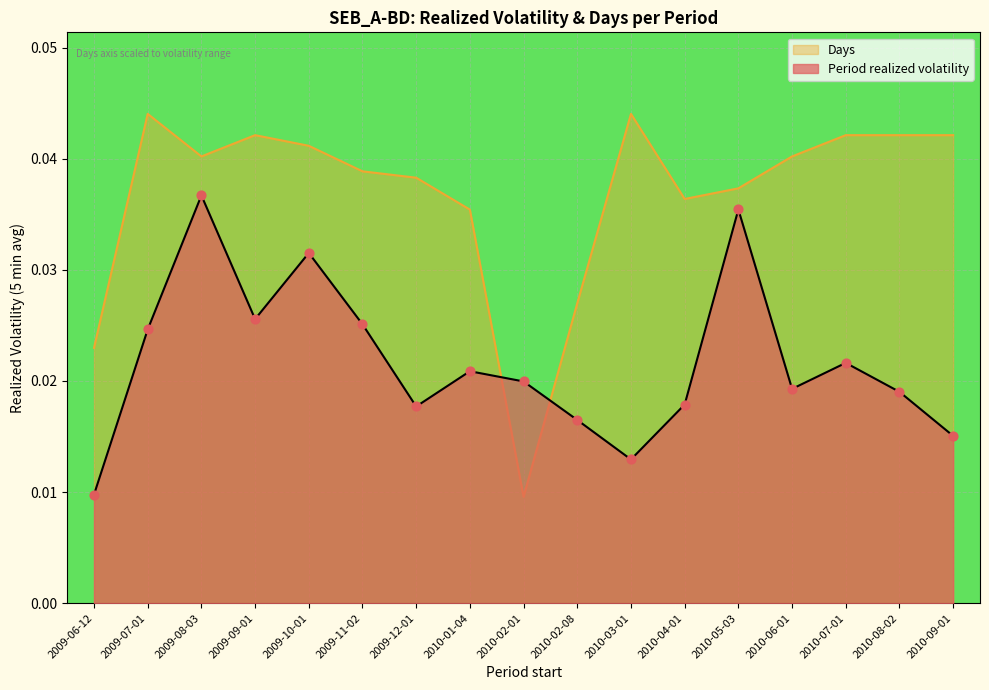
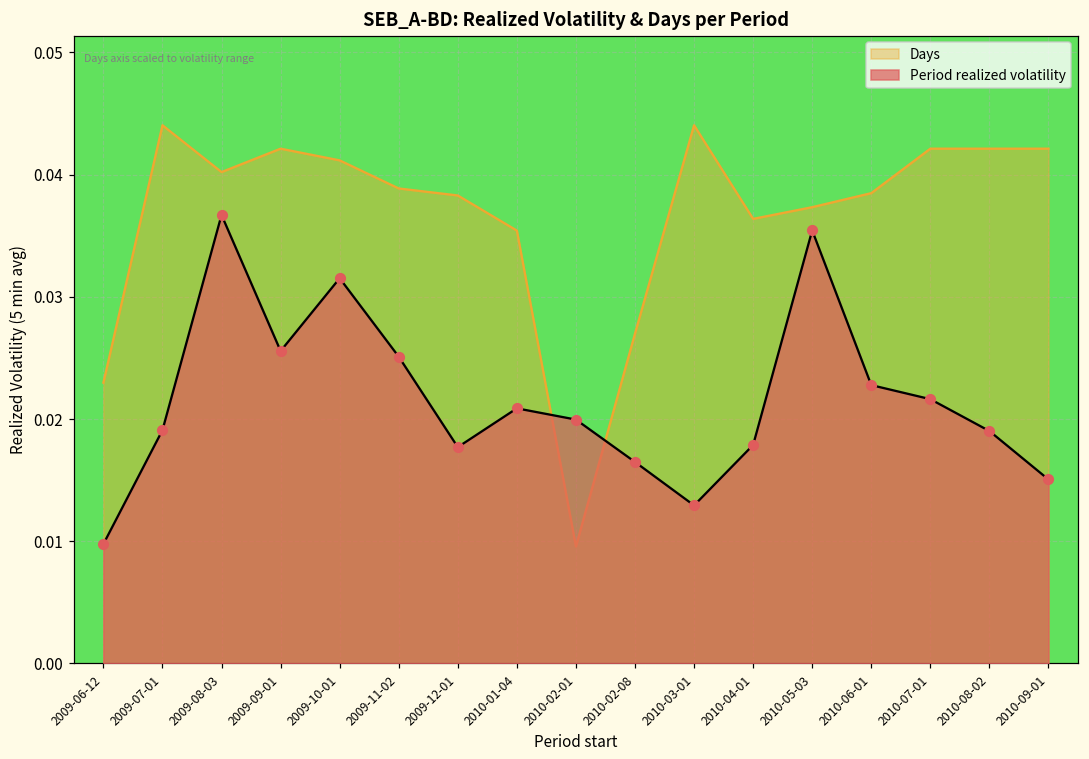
  {
    "Days": {
      "2009-06-12": 0.0230,
      "2009-07-01": 0.0440,
      "2009-08-03": 0.0402,
      "2009-09-01": 0.0421,
      "2009-10-01": 0.0412,
      "2009-11-02": 0.0389,
      "2009-12-01": 0.0383,
      "2010-01-04": 0.0354,
      "2010-02-01": 0.0096,
      "2010-02-08": 0.0270,
      "2010-03-01": 0.0440,
      "2010-04-01": 0.0364,
      "2010-05-03": 0.0373,
-     "2010-06-01": 0.0402,
+     "2010-06-01": 0.0385,
      "2010-07-01": 0.0421,
      "2010-08-02": 0.0421,
      "2010-09-01": 0.0421
    },
    "Period realized volatility": {
      "2009-06-12": 0.0098,
-     "2009-07-01": 0.0246,
+     "2009-07-01": 0.0191,
      "2009-08-03": 0.0367,
      "2009-09-01": 0.0256,
      "2009-10-01": 0.0315,
      "2009-11-02": 0.0251,
      "2009-12-01": 0.0177,
      "2010-01-04": 0.0209,
      "2010-02-01": 0.0200,
      "2010-02-08": 0.0165,
      "2010-03-01": 0.0129,
      "2010-04-01": 0.0179,
      "2010-05-03": 0.0354,
-     "2010-06-01": 0.0193,
+     "2010-06-01": 0.0228,
      "2010-07-01": 0.0216,
      "2010-08-02": 0.0190,
      "2010-09-01": 0.0151
    }
  }
